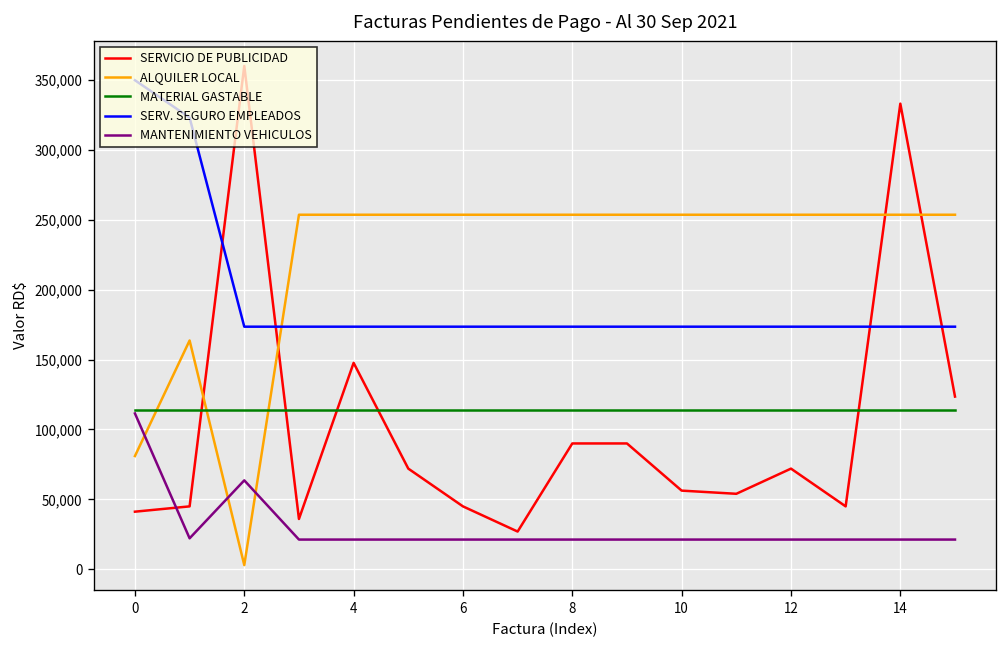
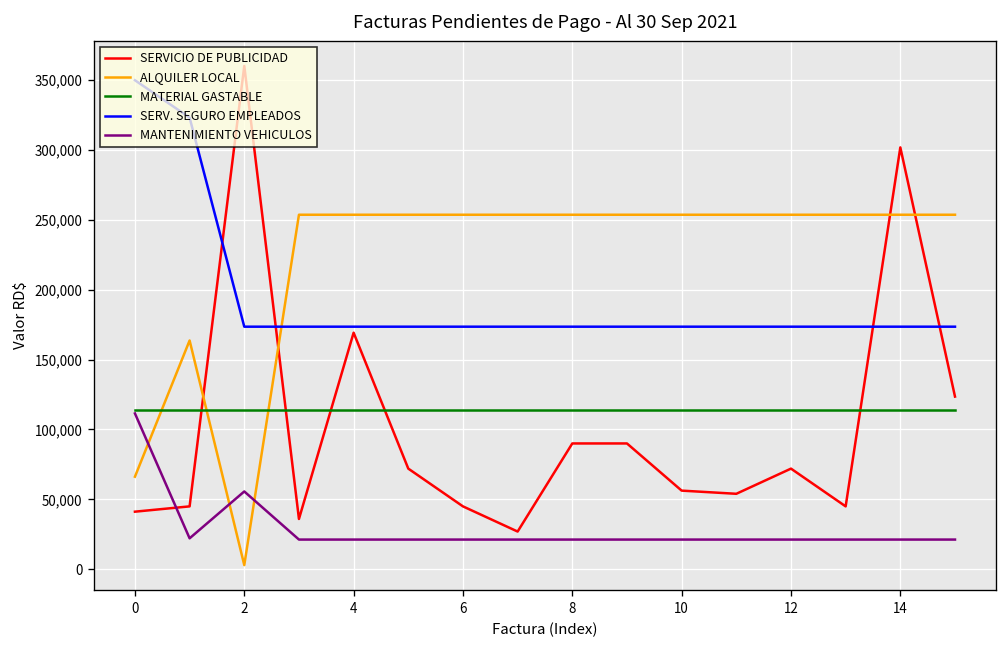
  {
    "SERVICIO DE PUBLICIDAD": {
      "0": "41,000",
-     "4": "148,000",
+     "4": "169,000",
      "6": "45,000",
      "8": "90,000",
      "10": "56,000",
      "12": "72,000",
-     "14": "333,000"
+     "14": "302,000"
    },
    "ALQUILER LOCAL": {
-     "0": "81,000",
+     "0": "66,000",
      "2": "3,000",
      "4": "254,000",
      "6": "254,000",
      "8": "254,000",
      "10": "254,000",
      "12": "254,000",
      "14": "254,000"
    },
    "MATERIAL GASTABLE": {
      "0": "114,000",
      "2": "114,000",
      "4": "114,000",
      "6": "114,000",
      "8": "114,000",
      "10": "114,000",
      "12": "114,000",
      "14": "114,000"
    },
    "SERV. SEGURO EMPLEADOS": {
      "2": "174,000",
      "4": "174,000",
      "6": "174,000",
      "8": "174,000",
      "10": "174,000",
      "12": "174,000",
      "14": "174,000"
    },
    "MANTENIMIENTO VEHICULOS": {
      "0": "111,000",
-     "2": "64,000",
+     "2": "56,000",
      "4": "21,000",
      "6": "21,000",
      "8": "21,000",
      "10": "21,000",
      "12": "21,000",
      "14": "21,000"
    }
  }
